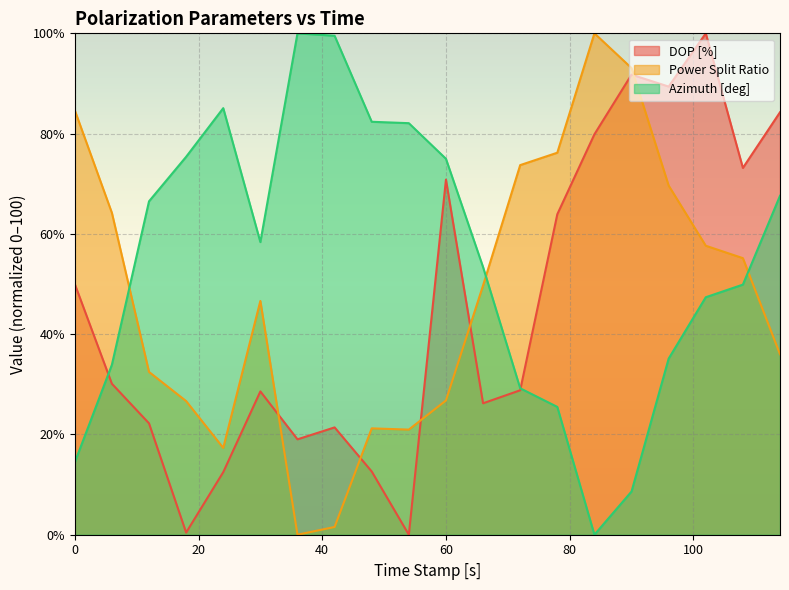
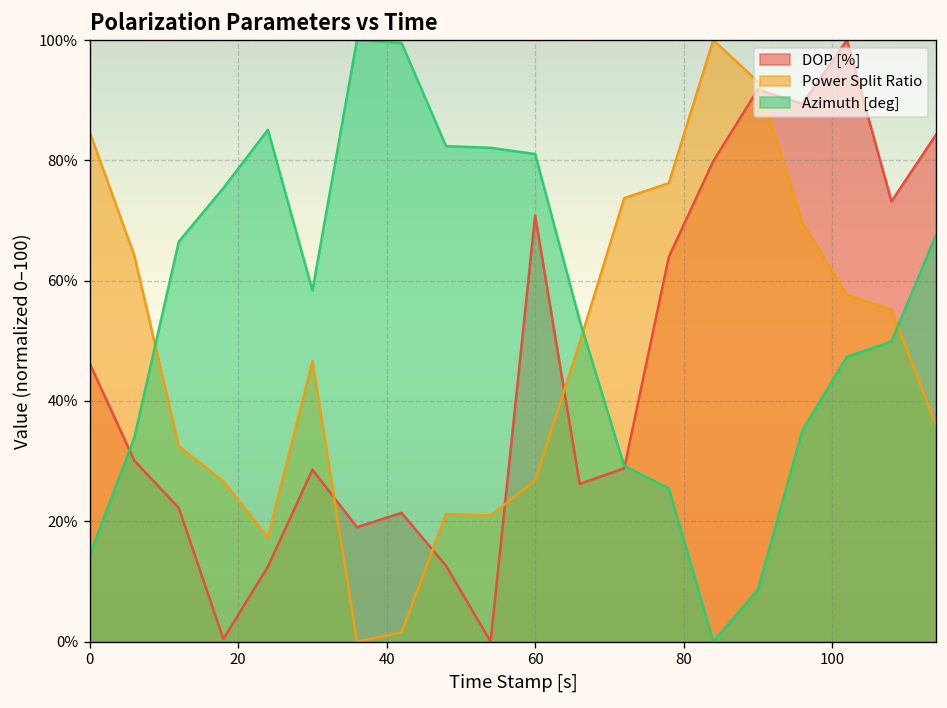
  {
    "DOP [%]": {
-     "0": "50%",
+     "0": "46%",
      "60": "71%"
    },
    "Power Split Ratio": {
      "0": "85%",
      "60": "27%"
    },
    "Azimuth [deg]": {
      "0": "14%",
-     "60": "75%"
+     "60": "81%"
    }
  }
